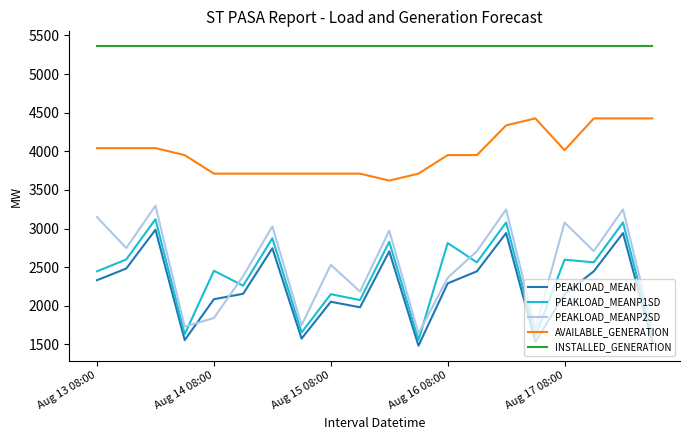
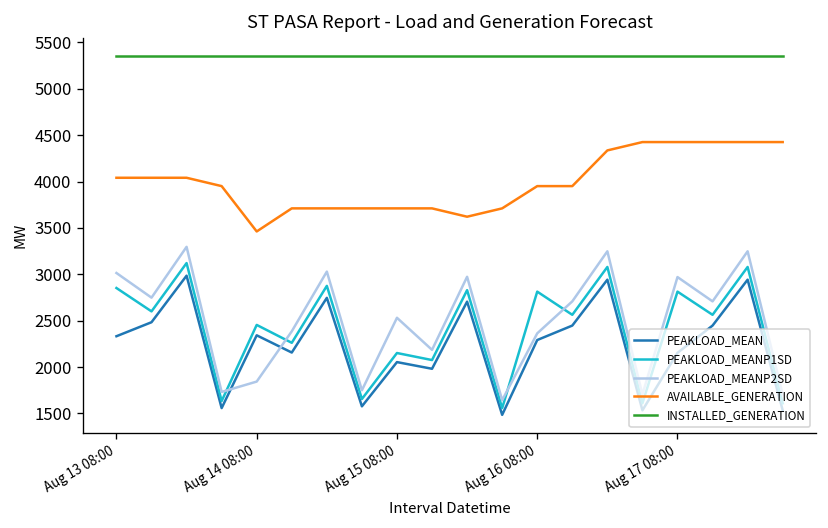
  {
    "PEAKLOAD_MEAN": {
      "Aug 13 08:00": 2300,
-     "Aug 14 08:00": 2100,
+     "Aug 14 08:00": 2300,
      "Aug 15 08:00": 2100,
      "Aug 16 08:00": 2300
    },
    "PEAKLOAD_MEANP1SD": {
-     "Aug 13 08:00": 2400,
+     "Aug 13 08:00": 2900,
      "Aug 14 08:00": 2500,
      "Aug 15 08:00": 2200,
      "Aug 16 08:00": 2800,
-     "Aug 17 08:00": 2600
+     "Aug 17 08:00": 2800
    },
    "PEAKLOAD_MEANP2SD": {
-     "Aug 13 08:00": 3100,
+     "Aug 13 08:00": 3000,
      "Aug 14 08:00": 1800,
      "Aug 15 08:00": 2500,
      "Aug 16 08:00": 2400,
-     "Aug 17 08:00": 3100
+     "Aug 17 08:00": 3000
    },
    "AVAILABLE_GENERATION": {
      "Aug 13 08:00": 4000,
-     "Aug 14 08:00": 3700,
+     "Aug 14 08:00": 3500,
      "Aug 15 08:00": 3700,
      "Aug 16 08:00": 4000,
-     "Aug 17 08:00": 4000
+     "Aug 17 08:00": 4400
    },
    "INSTALLED_GENERATION": {
      "Aug 13 08:00": 5400,
      "Aug 14 08:00": 5400,
      "Aug 15 08:00": 5400,
      "Aug 16 08:00": 5400,
      "Aug 17 08:00": 5400
    }
  }
